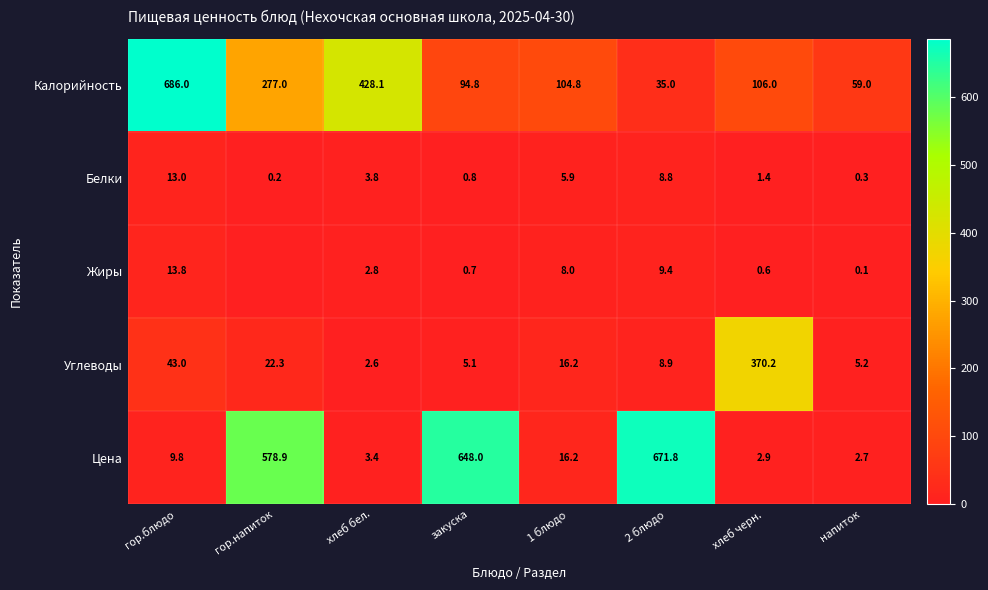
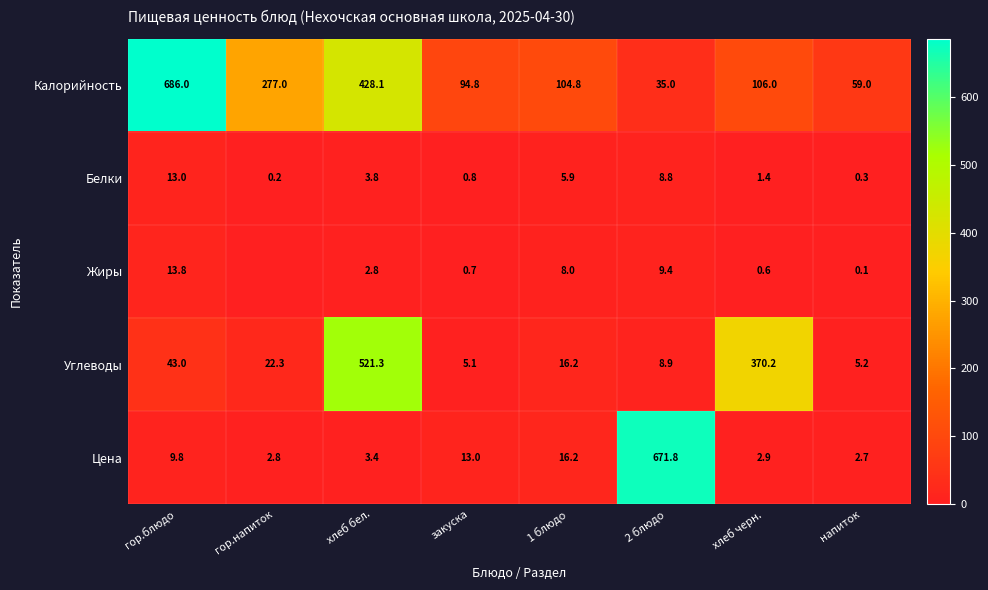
  {
    "Калорийность": {
      "гор.блюдо": 686.0,
      "гор.напиток": 277.0,
      "хлеб бел.": 428.1,
      "закуска": 94.8,
      "1 блюдо": 104.8,
      "2 блюдо": 35.0,
      "хлеб черн.": 106.0,
      "напиток": 59.0
    },
    "Белки": {
      "гор.блюдо": 13.0,
      "гор.напиток": 0.2,
      "хлеб бел.": 3.8,
      "закуска": 0.8,
      "1 блюдо": 5.9,
      "2 блюдо": 8.8,
      "хлеб черн.": 1.4,
      "напиток": 0.3
    },
    "Жиры": {
      "гор.блюдо": 13.8,
      "хлеб бел.": 2.8,
      "закуска": 0.7,
      "1 блюдо": 8.0,
      "2 блюдо": 9.4,
      "хлеб черн.": 0.6,
      "напиток": 0.1
    },
    "Углеводы": {
      "гор.блюдо": 43.0,
      "гор.напиток": 22.3,
-     "хлеб бел.": 2.6,
+     "хлеб бел.": 521.3,
      "закуска": 5.1,
      "1 блюдо": 16.2,
      "2 блюдо": 8.9,
      "хлеб черн.": 370.2,
      "напиток": 5.2
    },
    "Цена": {
      "гор.блюдо": 9.8,
-     "гор.напиток": 578.9,
+     "гор.напиток": 2.8,
      "хлеб бел.": 3.4,
-     "закуска": 648.0,
+     "закуска": 13.0,
      "1 блюдо": 16.2,
      "2 блюдо": 671.8,
      "хлеб черн.": 2.9,
      "напиток": 2.7
    }
  }
